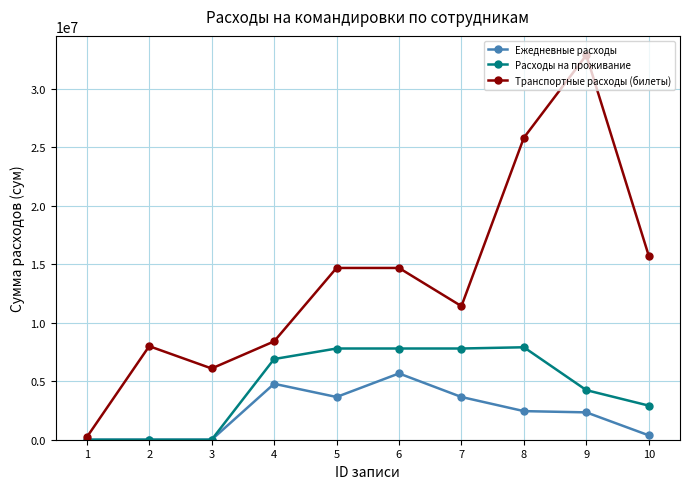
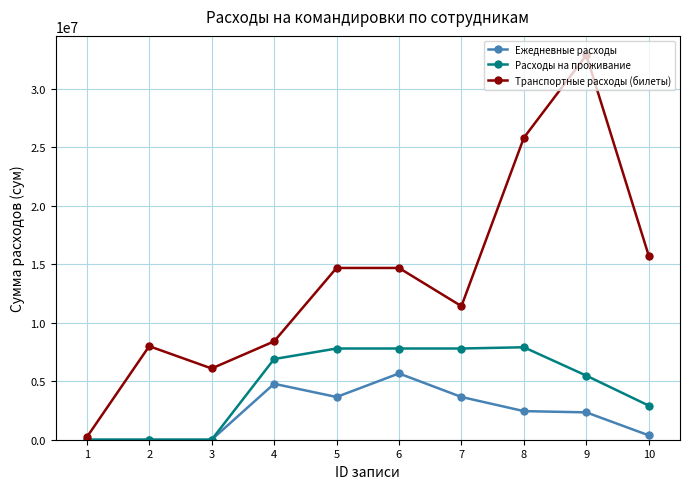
  {
    "Ежедневные расходы": {
      "4": 4800000,
      "5": 3700000,
      "6": 5700000,
      "7": 3700000,
      "8": 2400000,
      "9": 2300000,
      "10": 400000
    },
    "Расходы на проживание": {
      "4": 6900000,
      "5": 7800000,
      "6": 7800000,
      "7": 7800000,
      "8": 7900000,
-     "9": 4200000,
+     "9": 5500000,
      "10": 2900000
    },
    "Транспортные расходы (билеты)": {
      "2": 8000000,
      "3": 6100000,
      "4": 8400000,
      "5": 14700000,
      "6": 14700000,
      "7": 11400000,
      "8": 25800000,
      "10": 15700000
    }
  }
